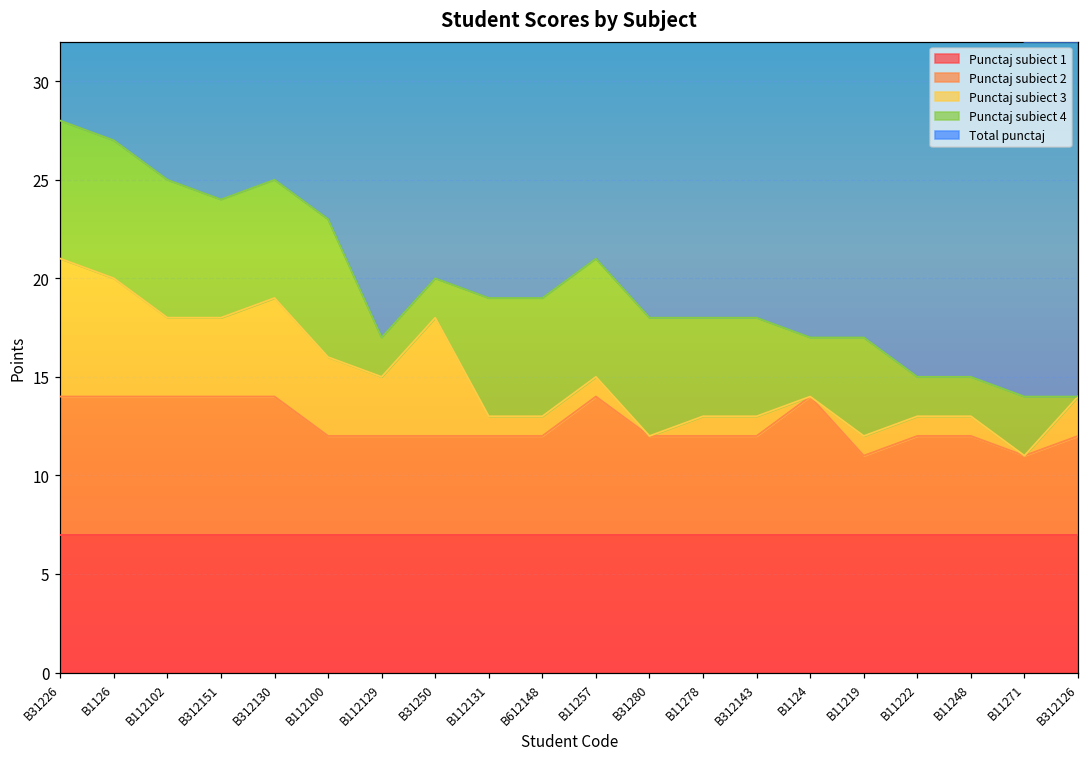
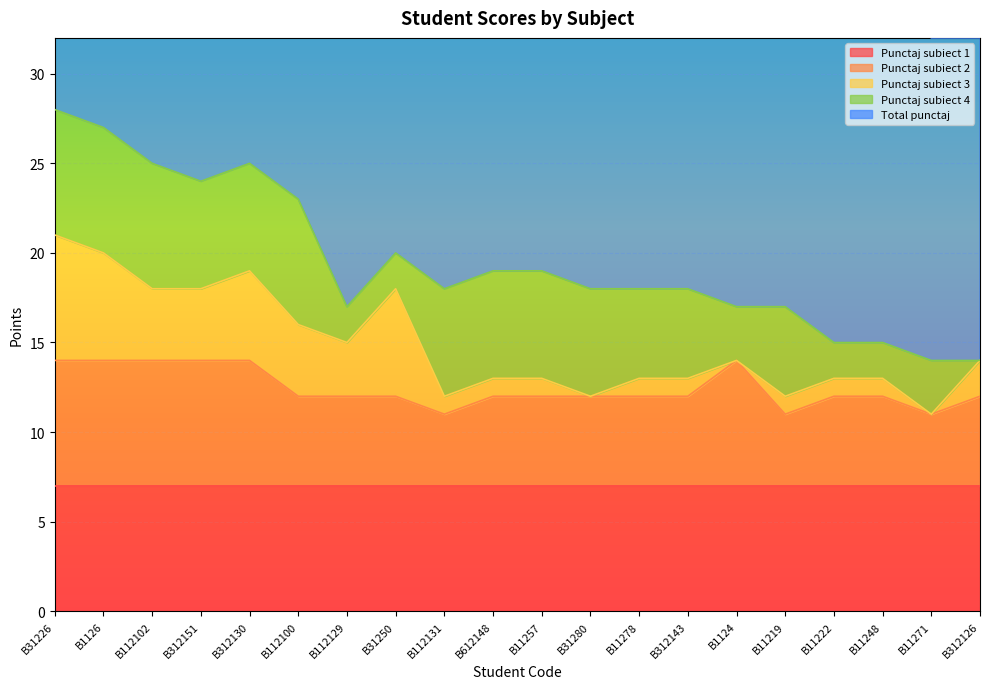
  {
    "Punctaj subiect 1": {
      "B31226": 7.0,
      "B1126": 7.0,
      "B112102": 7.0,
      "B312151": 7.0,
      "B312130": 7.0,
      "B112100": 7.0,
      "B112129": 7.0,
      "B31250": 7.0,
      "B112131": 7.0,
      "B612148": 7.0,
      "B11257": 7.0,
      "B31280": 7.0,
      "B11278": 7.0,
      "B312143": 7.0,
      "B1124": 7.0,
      "B11219": 7.0,
      "B11222": 7.0,
      "B11248": 7.0,
      "B11271": 7.0,
      "B312126": 7.0
    },
    "Punctaj subiect 2": {
      "B31226": 14.0,
      "B1126": 14.0,
      "B112102": 14.0,
      "B312151": 14.0,
      "B312130": 14.0,
      "B112100": 12.0,
      "B112129": 12.0,
      "B31250": 12.0,
-     "B112131": 12.0,
+     "B112131": 11.0,
      "B612148": 12.0,
-     "B11257": 14.0,
+     "B11257": 12.0,
      "B11278": 12.0,
      "B312143": 12.0,
      "B11219": 11.0,
      "B11222": 12.0,
      "B11248": 12.0,
      "B312126": 12.0
    },
    "Punctaj subiect 3": {
      "B31226": 21.0,
      "B1126": 20.0,
      "B112102": 18.0,
      "B312151": 18.0,
      "B312130": 19.0,
      "B112100": 16.0,
      "B112129": 15.0,
      "B31250": 18.0,
      "B112131": 1.0,
      "B612148": 13.0,
      "B11257": 1.0,
      "B11278": 13.0,
      "B312143": 13.0,
      "B11219": 12.0,
      "B11222": 13.0,
      "B11248": 13.0
    },
    "Punctaj subiect 4": {
      "B31226": 28.0,
      "B1126": 27.0,
      "B112102": 25.0,
      "B312151": 24.0,
      "B312130": 25.0,
      "B112100": 23.0,
      "B112129": 17.0,
      "B31250": 20.0,
      "B112131": 6.0,
      "B612148": 19.0,
      "B11257": 6.0,
      "B31280": 18.0,
      "B11278": 18.0,
      "B312143": 18.0,
      "B1124": 17.0,
      "B11219": 17.0,
      "B11222": 15.0,
      "B11248": 15.0,
      "B11271": 14.0
    },
    "Total punctaj": {
      "B11271": 32.0,
      "B312126": 32.0
    }
  }
